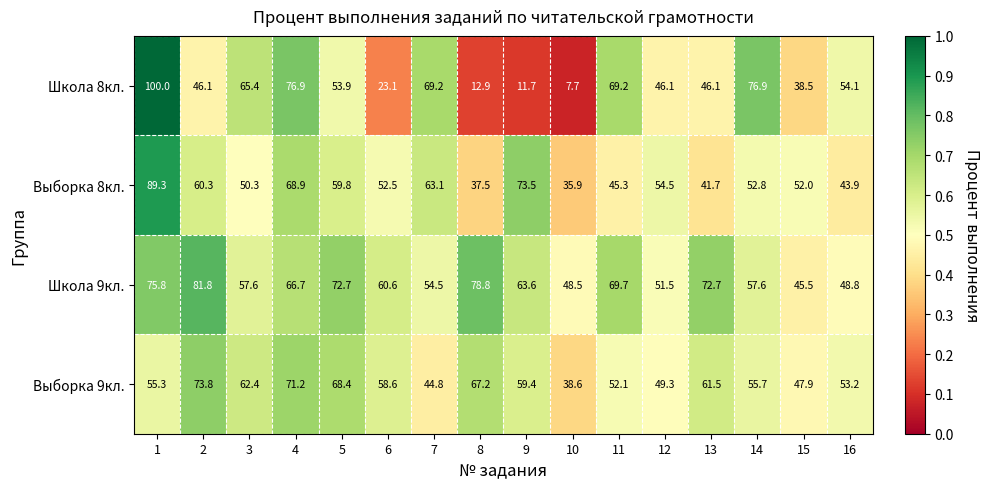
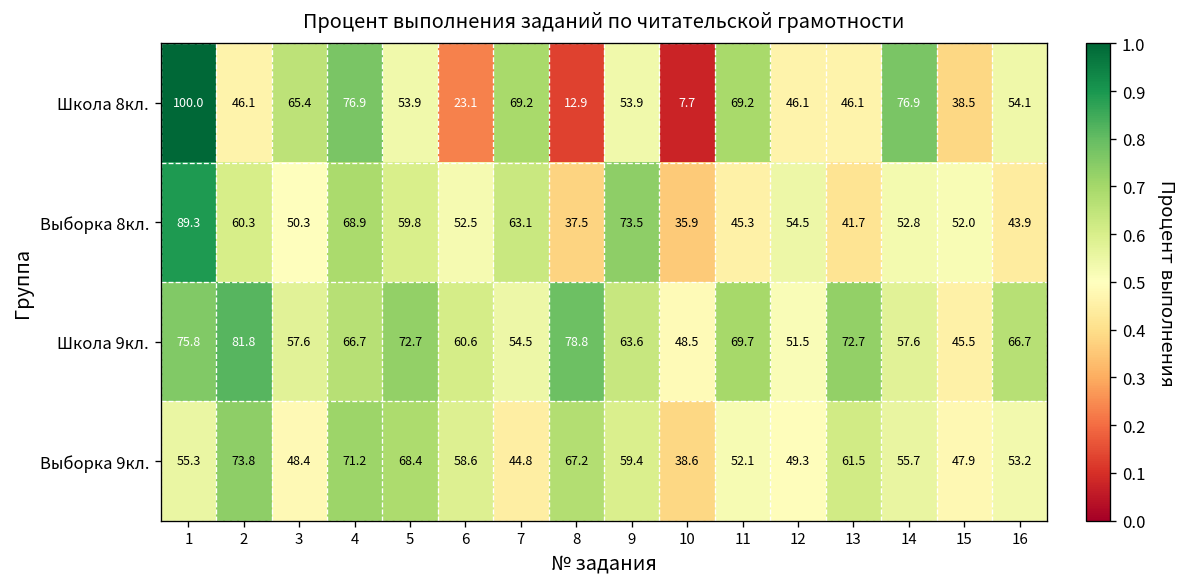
  {
    "Школа 8кл.": {
      "1": 100.0,
      "2": 46.1,
      "3": 65.4,
      "4": 76.9,
      "5": 53.9,
      "6": 23.1,
      "7": 69.2,
      "8": 12.9,
-     "9": 11.7,
+     "9": 53.9,
      "10": 7.7,
      "11": 69.2,
      "12": 46.1,
      "13": 46.1,
      "14": 76.9,
      "15": 38.5,
      "16": 54.1
    },
    "Выборка 8кл.": {
      "1": 89.3,
      "2": 60.3,
      "3": 50.3,
      "4": 68.9,
      "5": 59.8,
      "6": 52.5,
      "7": 63.1,
      "8": 37.5,
      "9": 73.5,
      "10": 35.9,
      "11": 45.3,
      "12": 54.5,
      "13": 41.7,
      "14": 52.8,
      "15": 52.0,
      "16": 43.9
    },
    "Школа 9кл.": {
      "1": 75.8,
      "2": 81.8,
      "3": 57.6,
      "4": 66.7,
      "5": 72.7,
      "6": 60.6,
      "7": 54.5,
      "8": 78.8,
      "9": 63.6,
      "10": 48.5,
      "11": 69.7,
      "12": 51.5,
      "13": 72.7,
      "14": 57.6,
      "15": 45.5,
-     "16": 48.8
+     "16": 66.7
    },
    "Выборка 9кл.": {
      "1": 55.3,
      "2": 73.8,
-     "3": 62.4,
+     "3": 48.4,
      "4": 71.2,
      "5": 68.4,
      "6": 58.6,
      "7": 44.8,
      "8": 67.2,
      "9": 59.4,
      "10": 38.6,
      "11": 52.1,
      "12": 49.3,
      "13": 61.5,
      "14": 55.7,
      "15": 47.9,
      "16": 53.2
    }
  }
